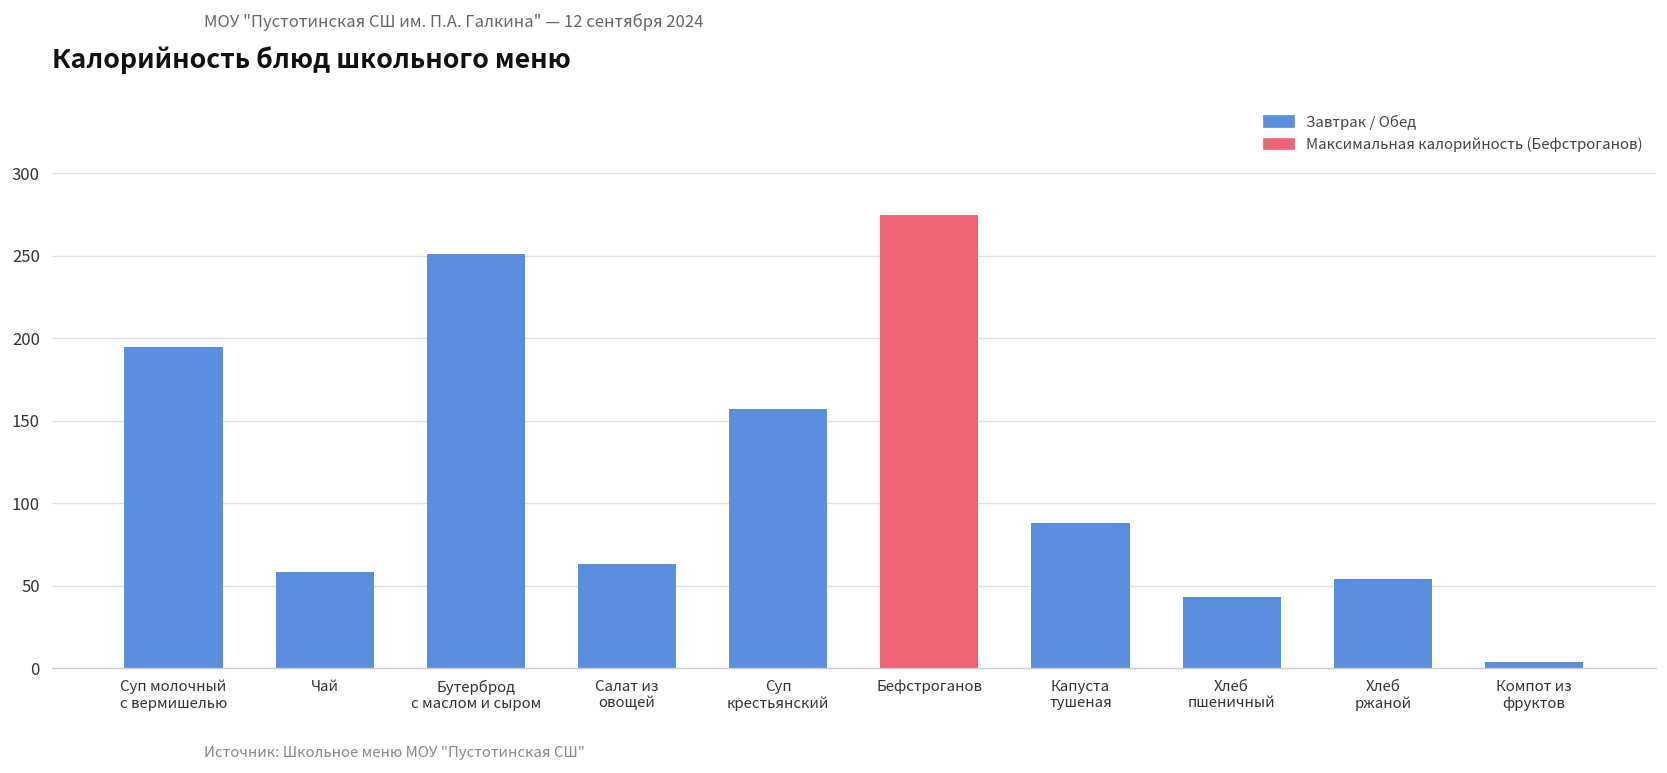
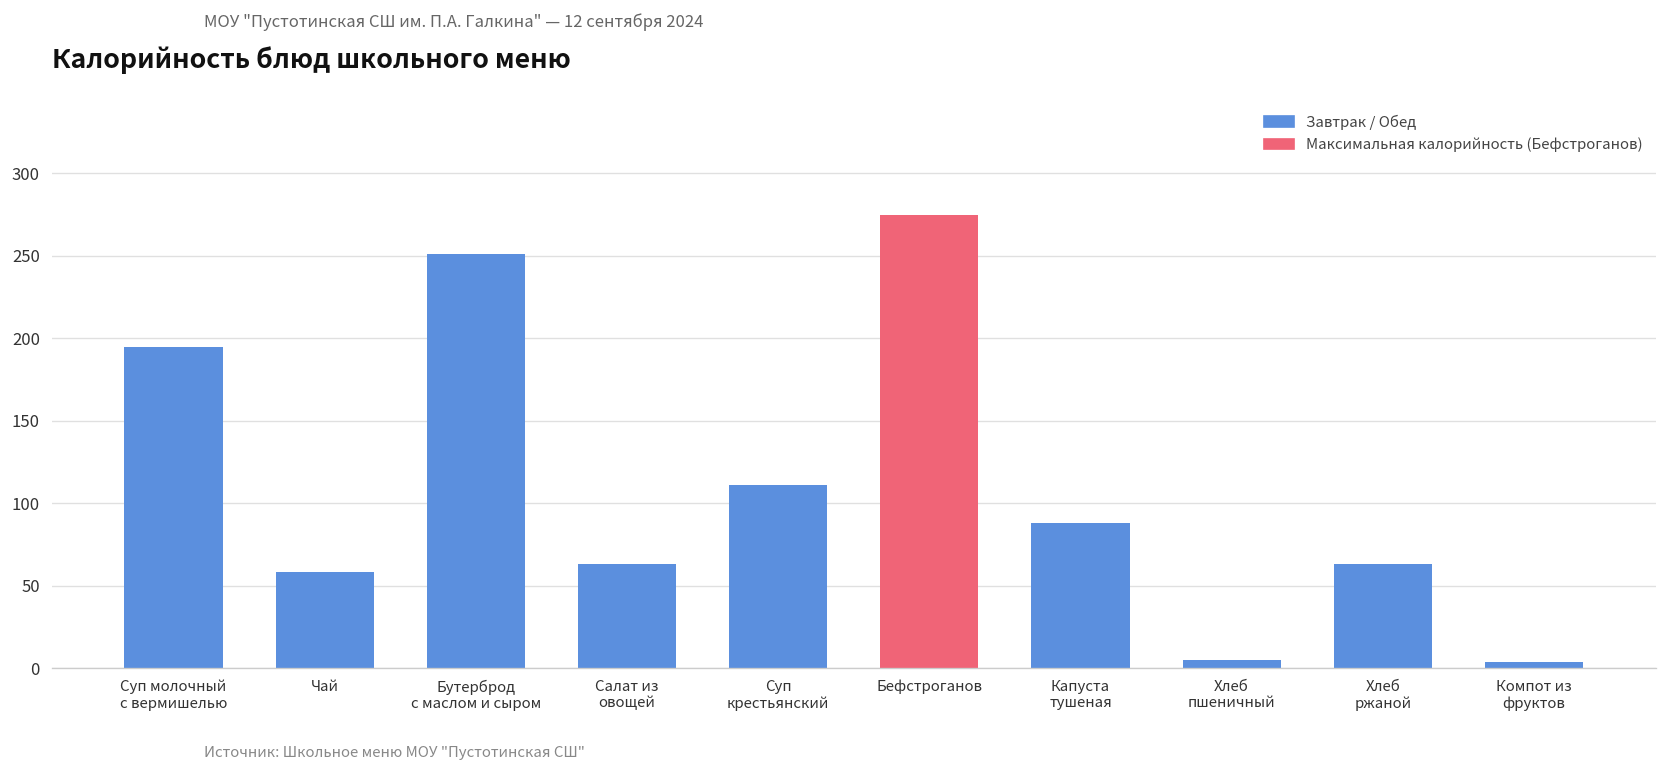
  {
    "Суп молочный с вермишелью": 195,
    "Чай": 58,
    "Бутерброд с маслом и сыром": 251,
    "Салат из овощей": 63,
-   "Суп крестьянский": 157,
+   "Суп крестьянский": 111,
    "Бефстроганов": 275,
    "Капуста тушеная": 88,
-   "Хлеб пшеничный": 43,
-   "Хлеб ржаной": 54,
+   "Хлеб пшеничный": 5,
+   "Хлеб ржаной": 63,
    "Компот из фруктов": 4
  }
